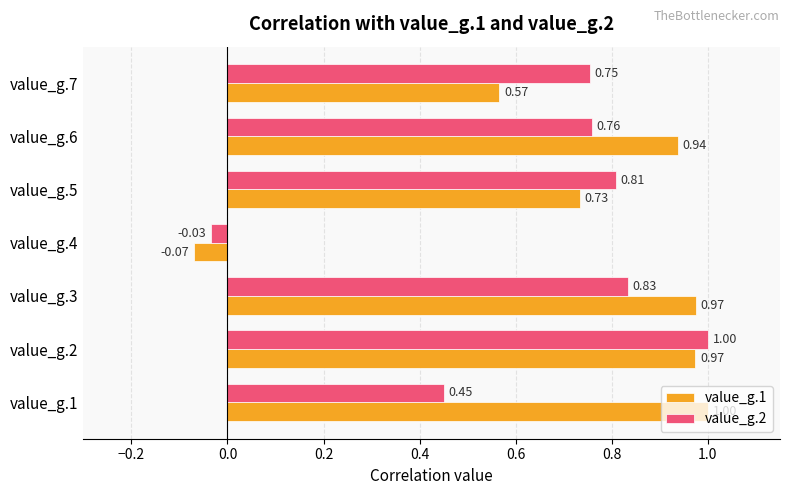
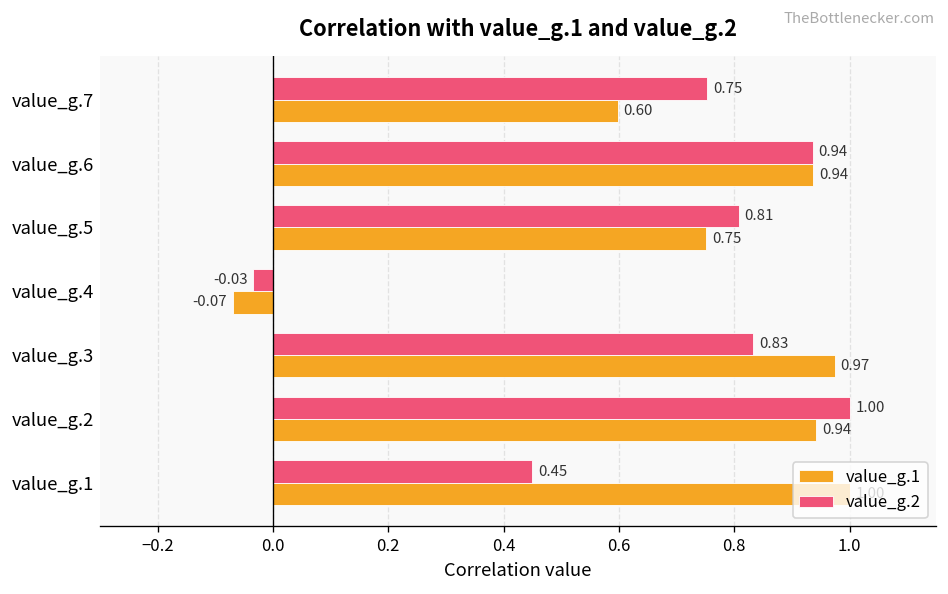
  {
    "value_g.1": {
-     "value_g.7": 0.57,
+     "value_g.7": 0.60,
      "value_g.6": 0.94,
-     "value_g.5": 0.73,
+     "value_g.5": 0.75,
      "value_g.4": -0.07,
      "value_g.3": 0.97,
-     "value_g.2": 0.97
+     "value_g.2": 0.94
    },
    "value_g.2": {
      "value_g.7": 0.75,
-     "value_g.6": 0.76,
+     "value_g.6": 0.94,
      "value_g.5": 0.81,
      "value_g.4": -0.03,
      "value_g.3": 0.83,
      "value_g.2": 1.00,
      "value_g.1": 0.45
    }
  }
